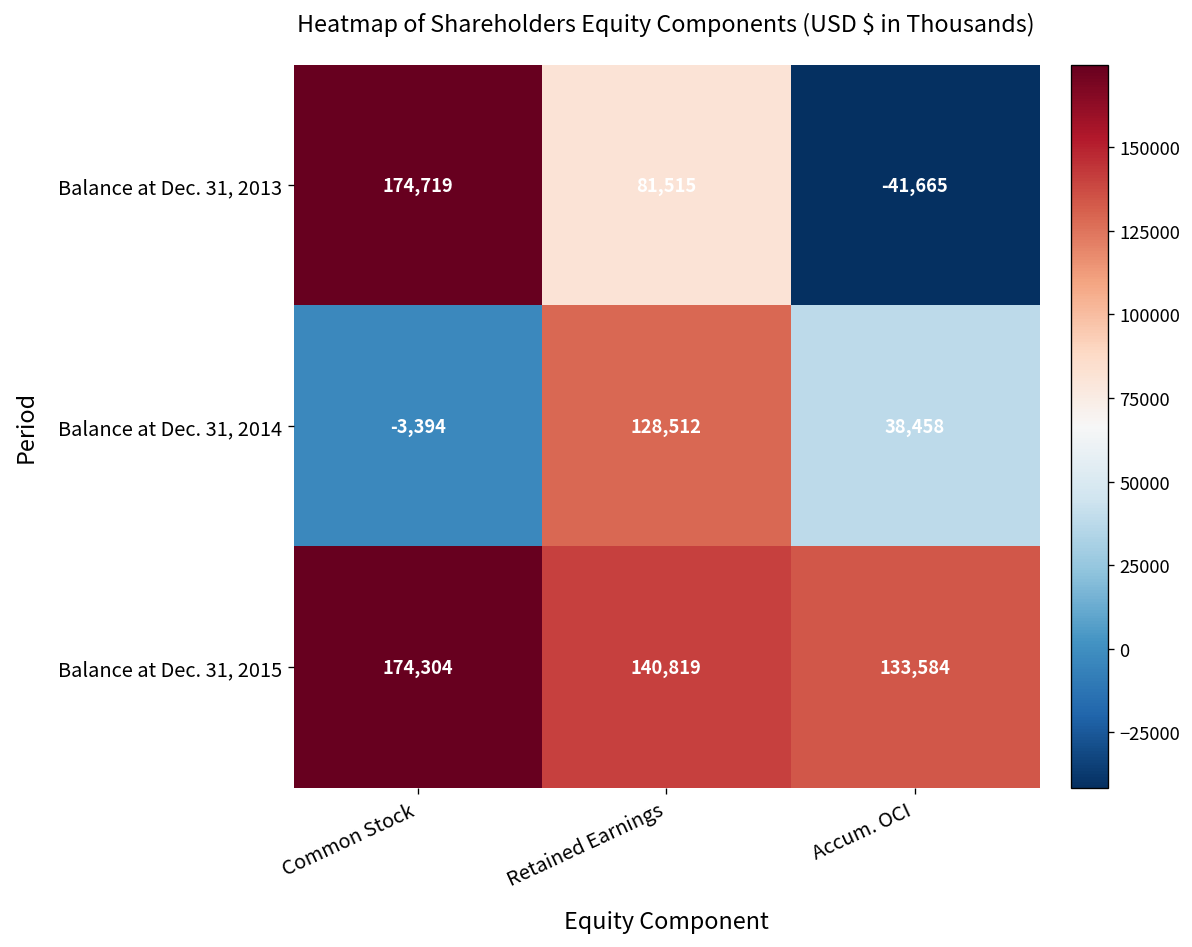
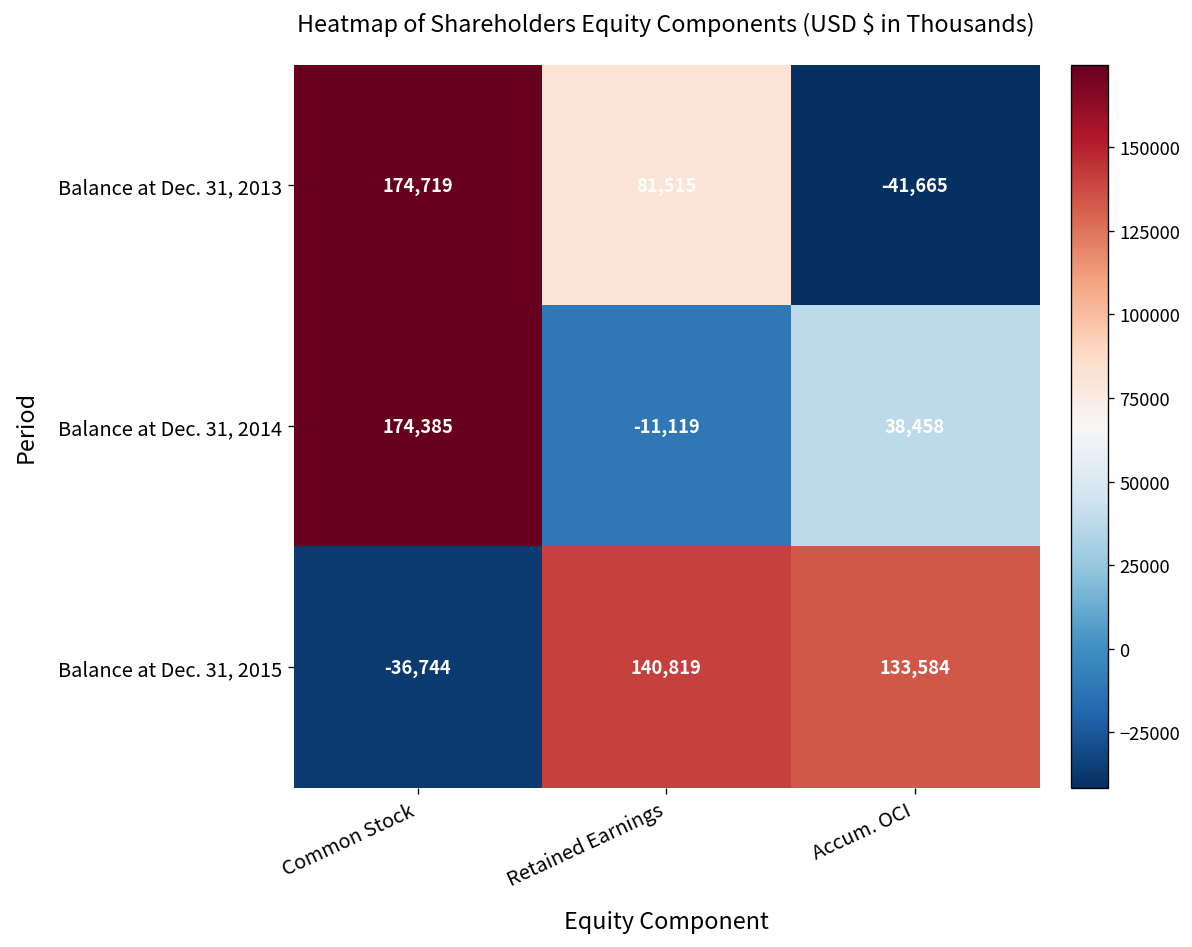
  {
    "Balance at Dec. 31, 2013": {
      "Common Stock": "174,719",
      "Accum. OCI": "-41,665"
    },
    "Balance at Dec. 31, 2014": {
-     "Common Stock": "-3,394",
-     "Retained Earnings": "128,512",
+     "Common Stock": "174,385",
+     "Retained Earnings": "-11,119",
      "Accum. OCI": "38,458"
    },
    "Balance at Dec. 31, 2015": {
-     "Common Stock": "174,304",
+     "Common Stock": "-36,744",
      "Retained Earnings": "140,819",
      "Accum. OCI": "133,584"
    }
  }
